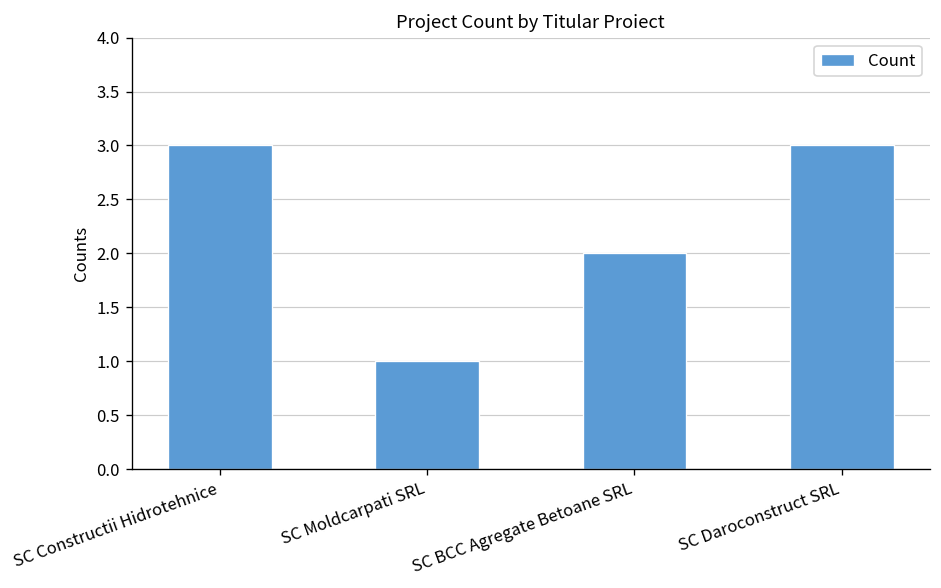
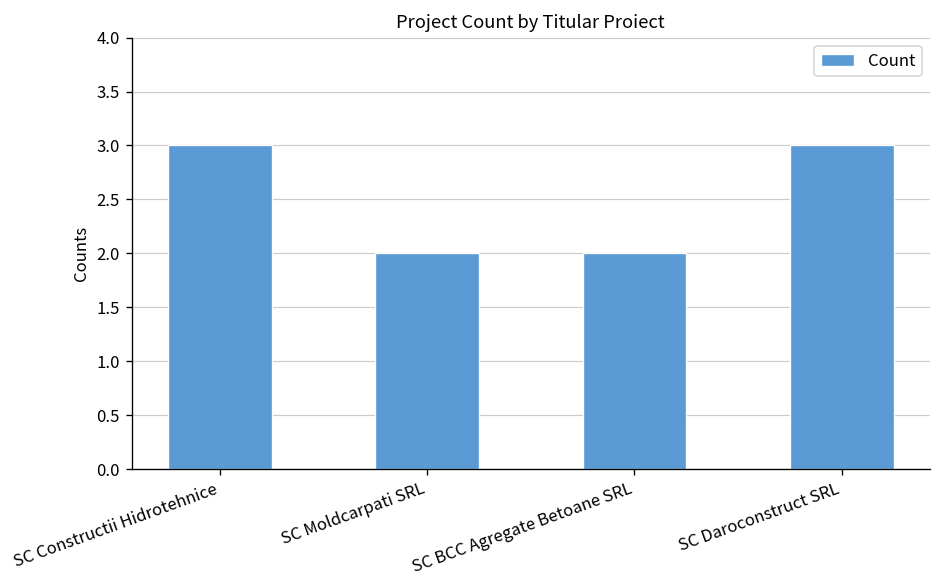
  {
    "SC Constructii Hidrotehnice": 3,
-   "SC Moldcarpati SRL": 1,
+   "SC Moldcarpati SRL": 2,
    "SC BCC Agregate Betoane SRL": 2,
    "SC Daroconstruct SRL": 3
  }
